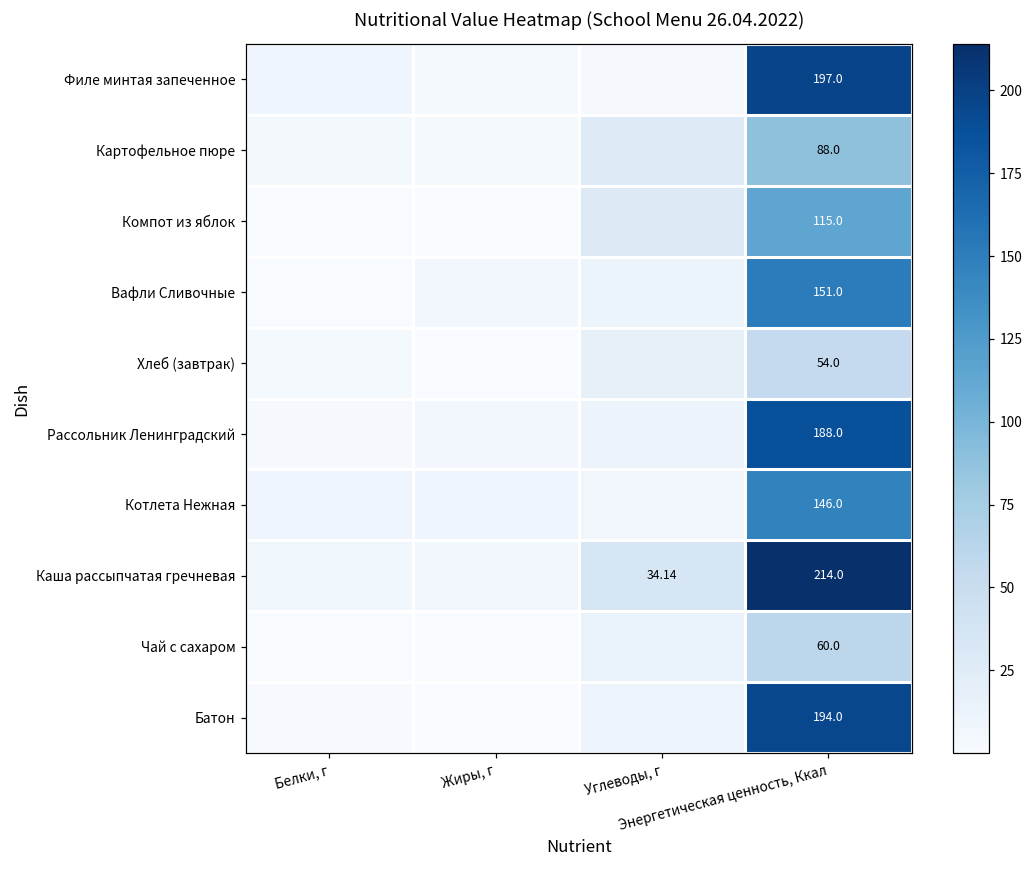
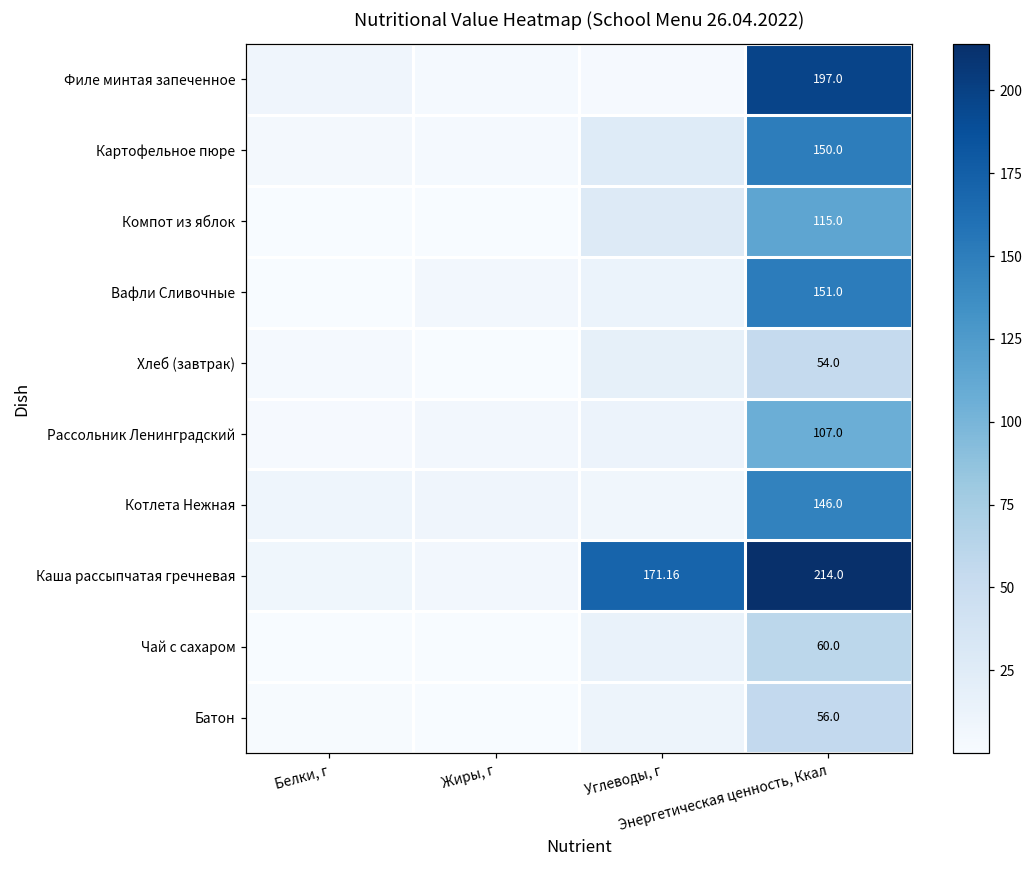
  {
    "Филе минтая запеченное": {
      "Энергетическая ценность, Ккал": 197.0
    },
    "Картофельное пюре": {
-     "Энергетическая ценность, Ккал": 88.0
+     "Энергетическая ценность, Ккал": 150.0
    },
    "Компот из яблок": {
      "Энергетическая ценность, Ккал": 115.0
    },
    "Вафли Сливочные": {
      "Энергетическая ценность, Ккал": 151.0
    },
    "Хлеб (завтрак)": {
      "Энергетическая ценность, Ккал": 54.0
    },
    "Рассольник Ленинградский": {
-     "Энергетическая ценность, Ккал": 188.0
+     "Энергетическая ценность, Ккал": 107.0
    },
    "Котлета Нежная": {
      "Энергетическая ценность, Ккал": 146.0
    },
    "Каша рассыпчатая гречневая": {
-     "Углеводы, г": 34.14,
+     "Углеводы, г": 171.16,
      "Энергетическая ценность, Ккал": 214.0
    },
    "Чай с сахаром": {
      "Энергетическая ценность, Ккал": 60.0
    },
    "Батон": {
-     "Энергетическая ценность, Ккал": 194.0
+     "Энергетическая ценность, Ккал": 56.0
    }
  }
